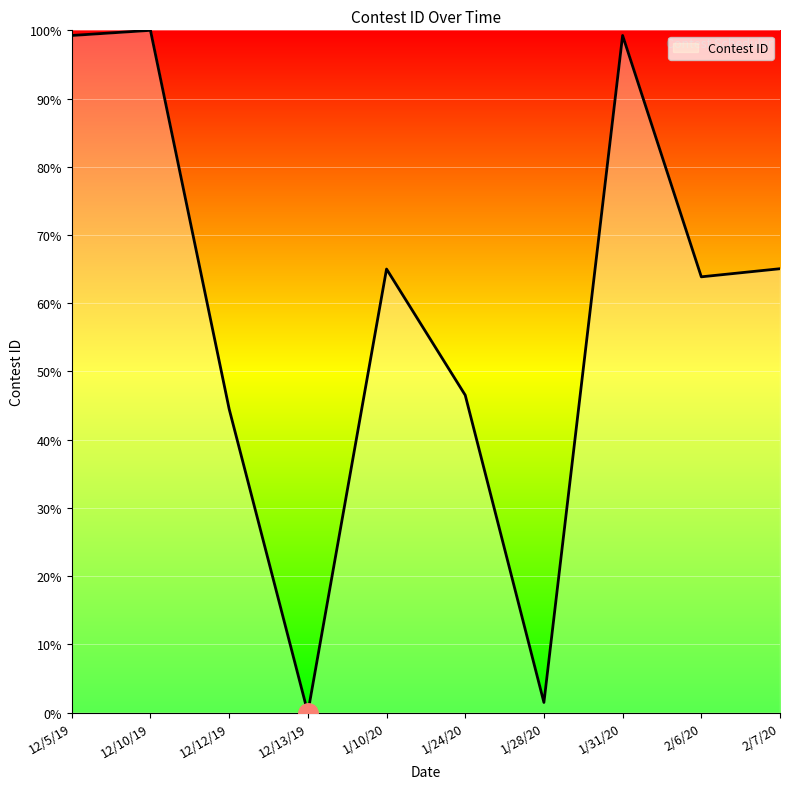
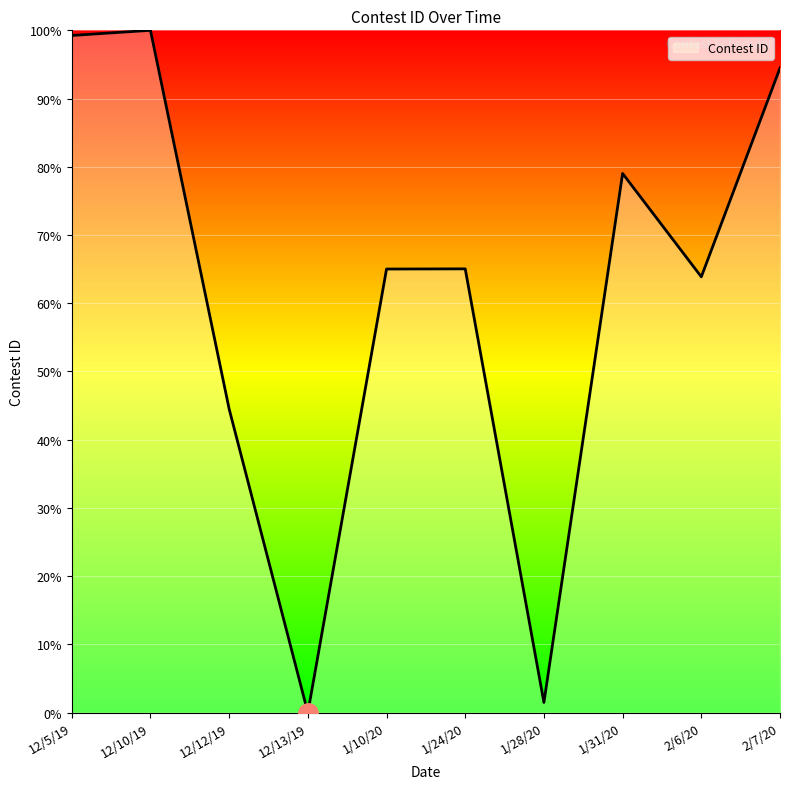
  {
    "Contest ID": {
      "12/5/19": "99%",
      "12/10/19": "100%",
      "12/12/19": "45%",
      "1/10/20": "65%",
-     "1/24/20": "47%",
+     "1/24/20": "65%",
      "1/28/20": "1%",
-     "1/31/20": "99%",
+     "1/31/20": "79%",
      "2/6/20": "64%",
-     "2/7/20": "65%"
+     "2/7/20": "94%"
    }
  }
